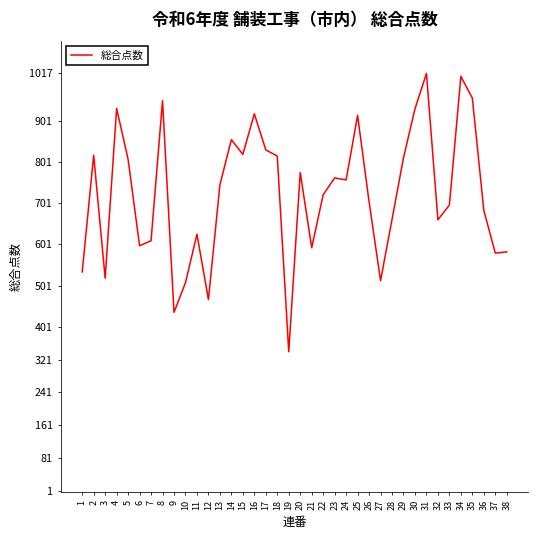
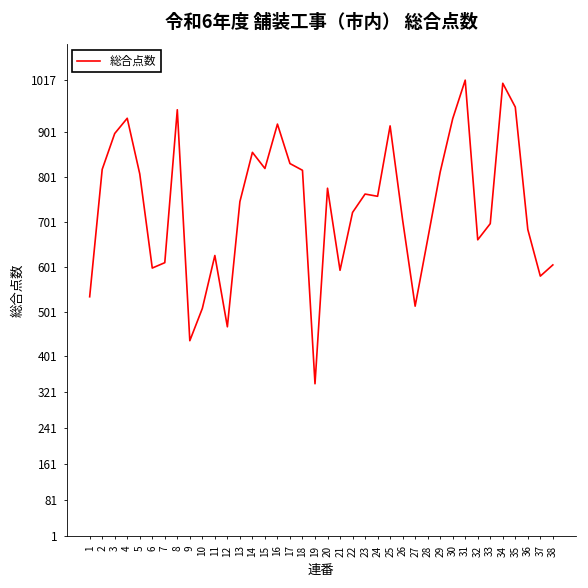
  {
    "1": 530,
    "2": 820,
-   "3": 520,
+   "3": 900,
    "4": 930,
    "5": 810,
    "6": 600,
    "7": 610,
    "8": 950,
    "9": 440,
    "10": 510,
    "11": 630,
    "12": 470,
    "13": 750,
    "14": 860,
    "15": 820,
    "16": 920,
    "17": 830,
    "18": 820,
    "19": 340,
    "20": 780,
    "21": 590,
    "22": 720,
    "23": 760,
    "24": 760,
    "25": 920,
    "26": 710,
    "27": 510,
    "28": 660,
    "29": 810,
    "30": 930,
    "31": 1020,
    "32": 660,
    "33": 700,
    "34": 1010,
    "35": 960,
    "36": 680,
    "37": 580,
-   "38": 580
+   "38": 610
  }
